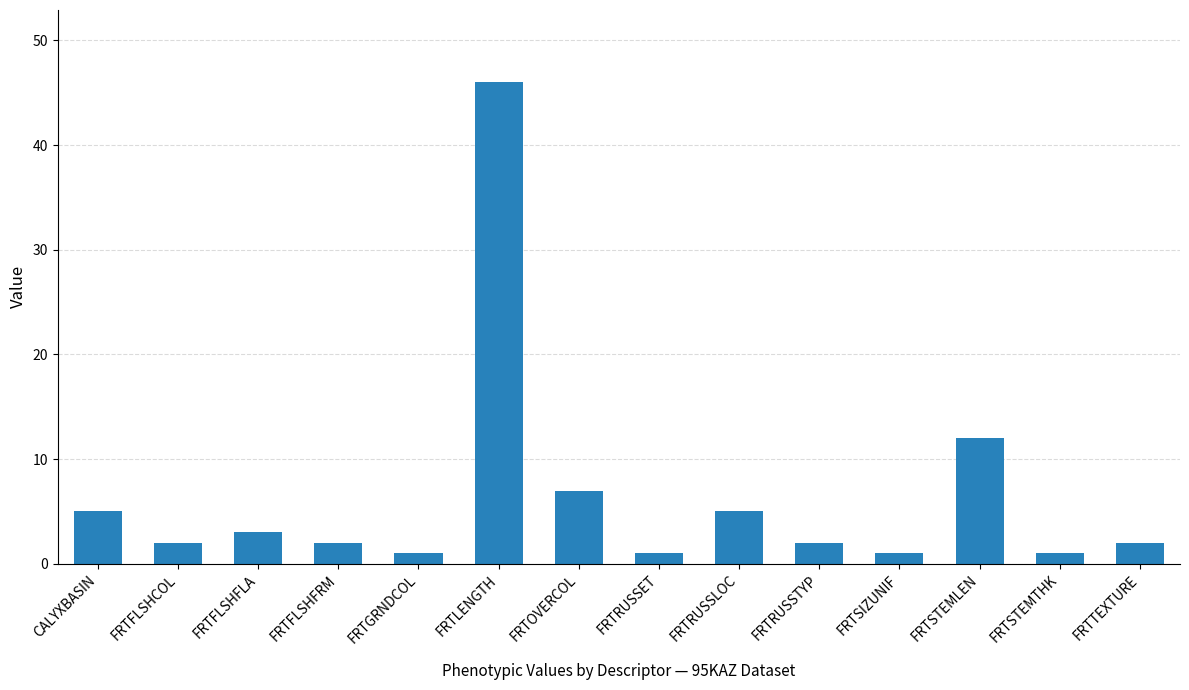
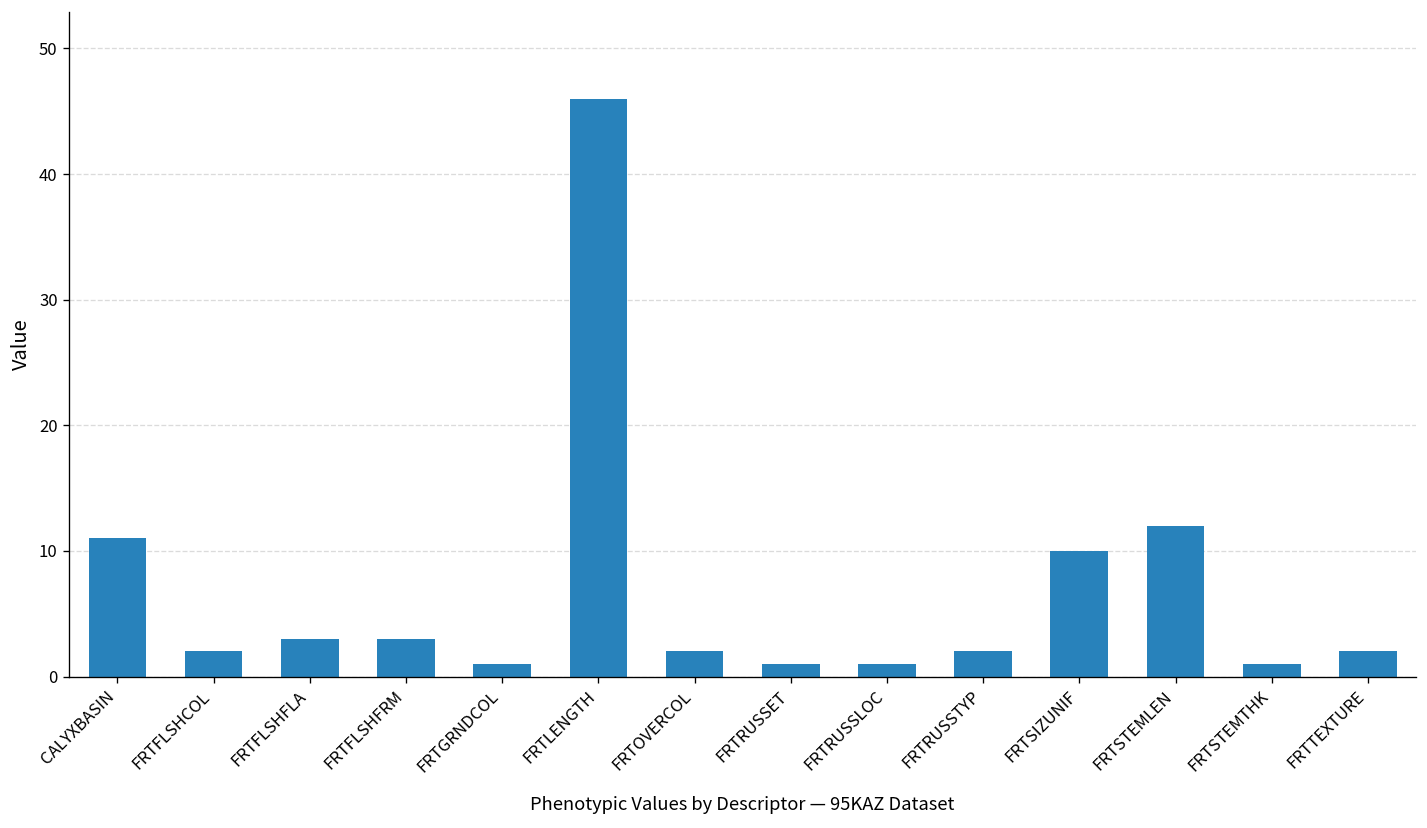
  {
-   "CALYXBASIN": 5,
+   "CALYXBASIN": 11,
    "FRTFLSHCOL": 2,
    "FRTFLSHFLA": 3,
-   "FRTFLSHFRM": 2,
+   "FRTFLSHFRM": 3,
    "FRTGRNDCOL": 1,
    "FRTLENGTH": 46,
-   "FRTOVERCOL": 7,
+   "FRTOVERCOL": 2,
    "FRTRUSSET": 1,
-   "FRTRUSSLOC": 5,
+   "FRTRUSSLOC": 1,
    "FRTRUSSTYP": 2,
-   "FRTSIZUNIF": 1,
+   "FRTSIZUNIF": 10,
    "FRTSTEMLEN": 12,
    "FRTSTEMTHK": 1,
    "FRTTEXTURE": 2
  }
